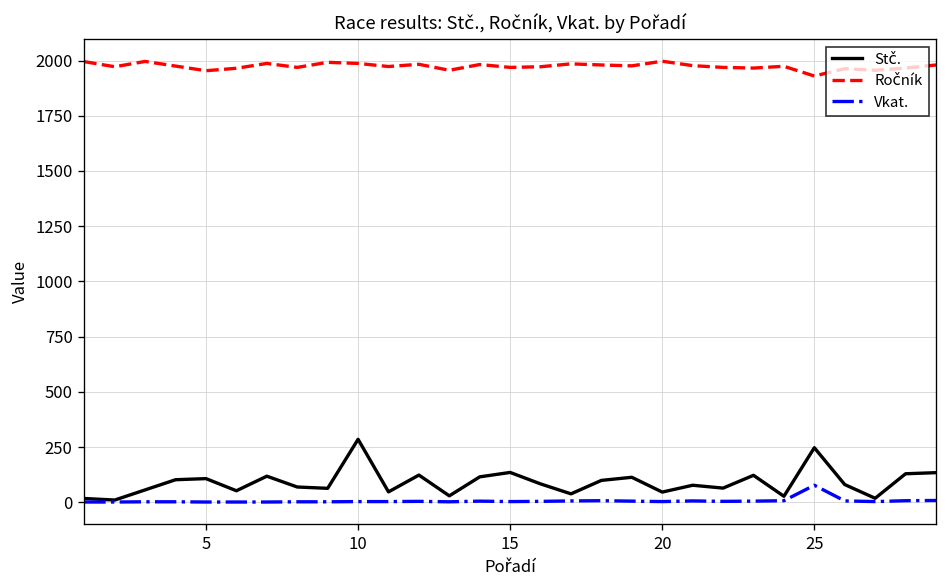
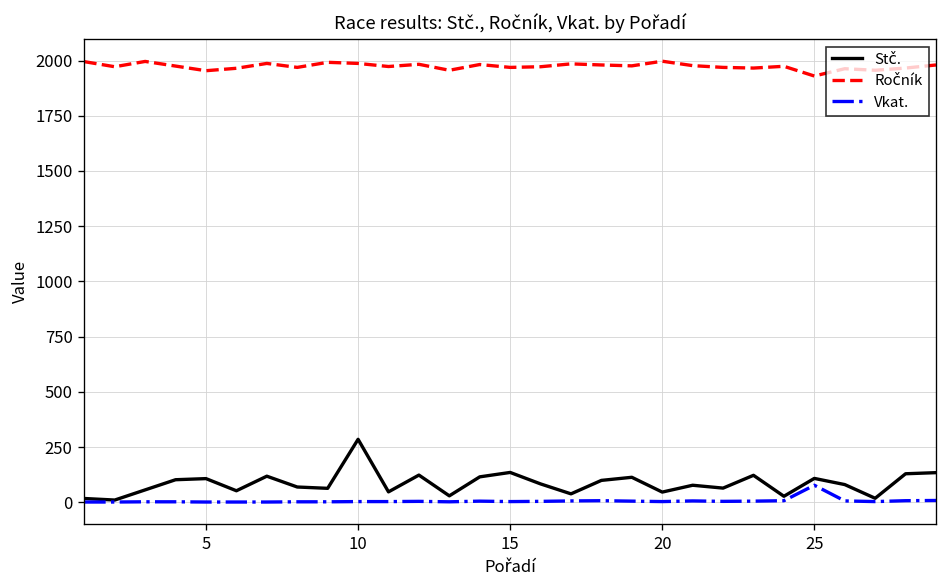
  {
    "Stč.": {
      "5": 110,
      "10": 290,
      "15": 140,
      "20": 50,
-     "25": 250
+     "25": 110
    },
    "Ročník": {
      "5": 1950,
      "10": 1990,
      "15": 1970,
      "20": 2000,
      "25": 1930
    },
    "Vkat.": {
      "5": 0,
      "10": 0,
      "15": 0,
      "20": 0,
      "25": 80
    }
  }
